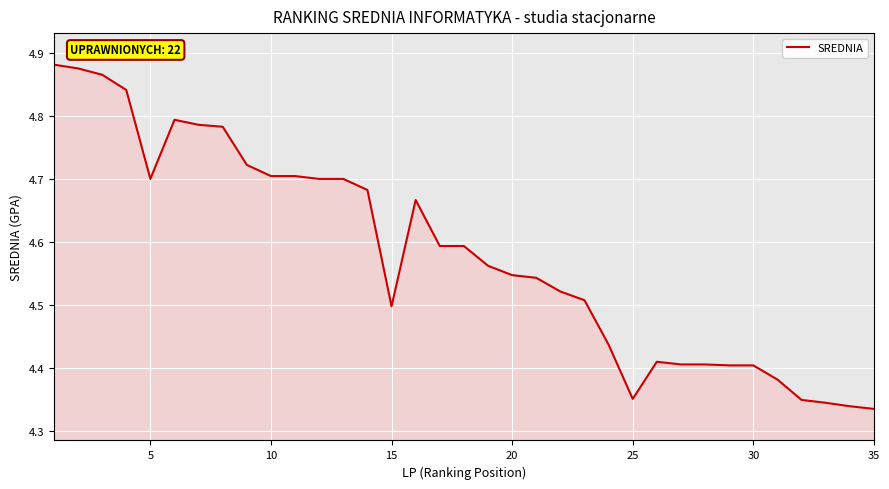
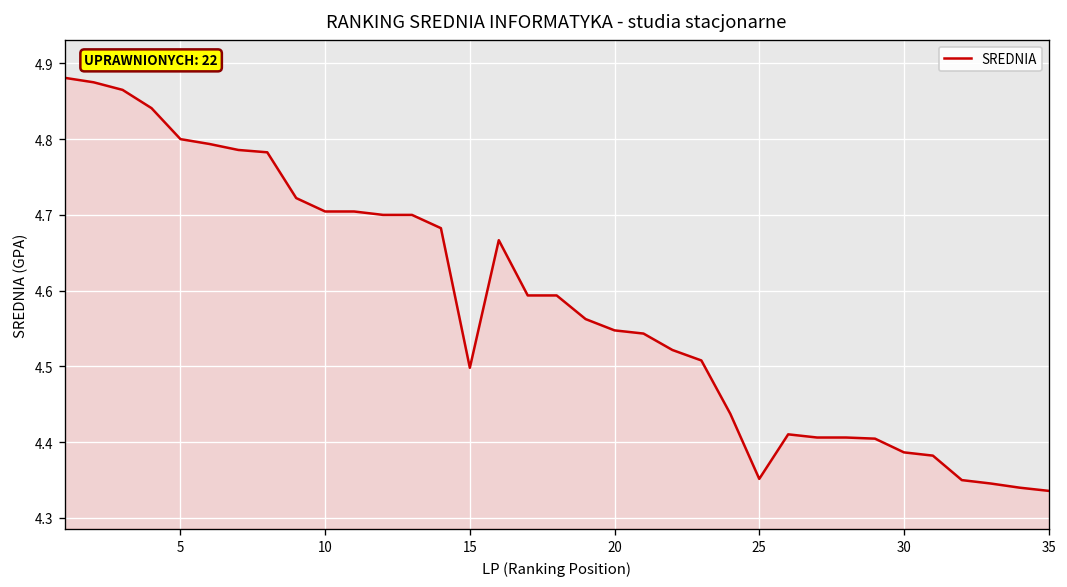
  {
-   "5": 4.7,
+   "5": 4.8,
    "10": 4.70,
    "15": 4.50,
    "20": 4.55,
    "25": 4.35,
-   "30": 4.40,
+   "30": 4.39,
    "35": 4.34
  }
